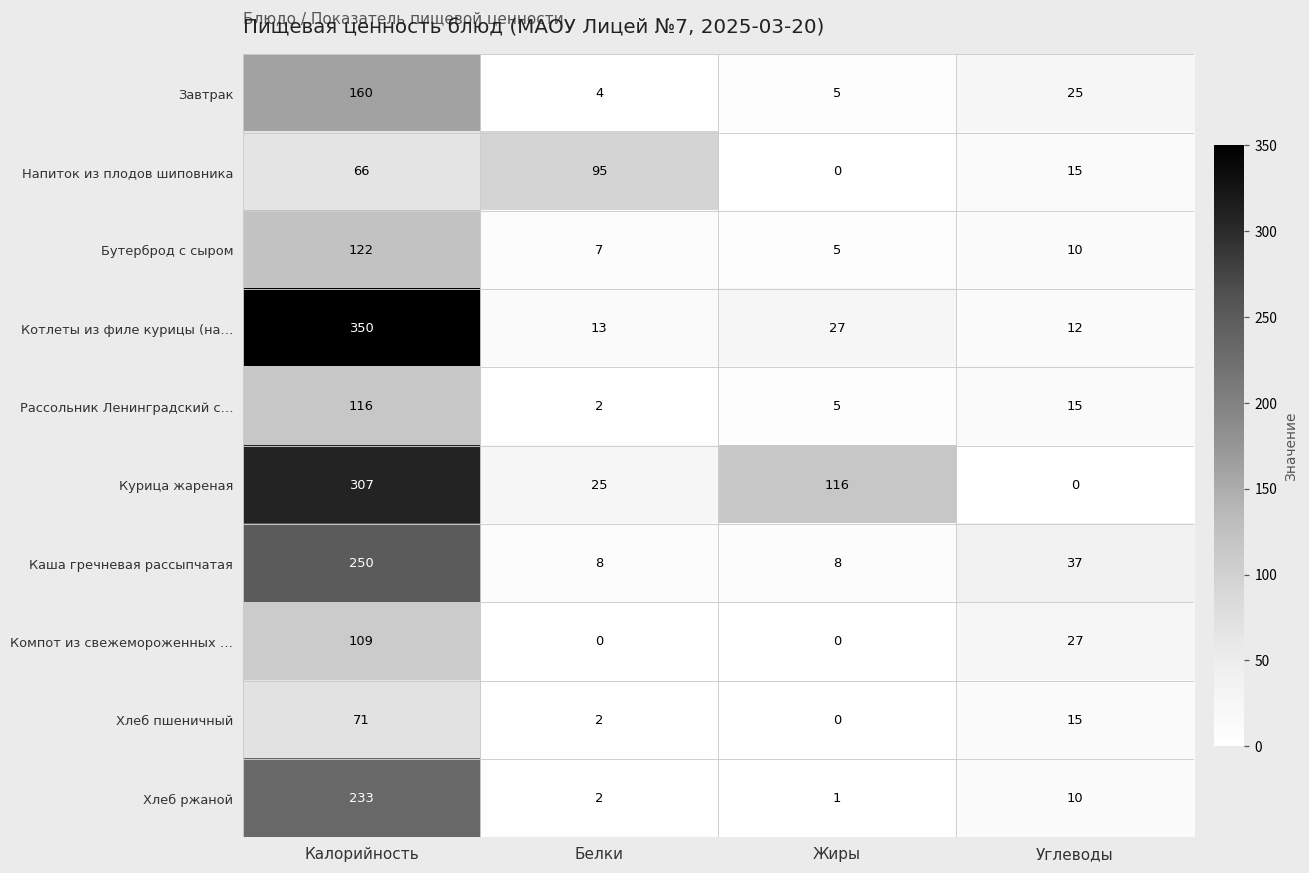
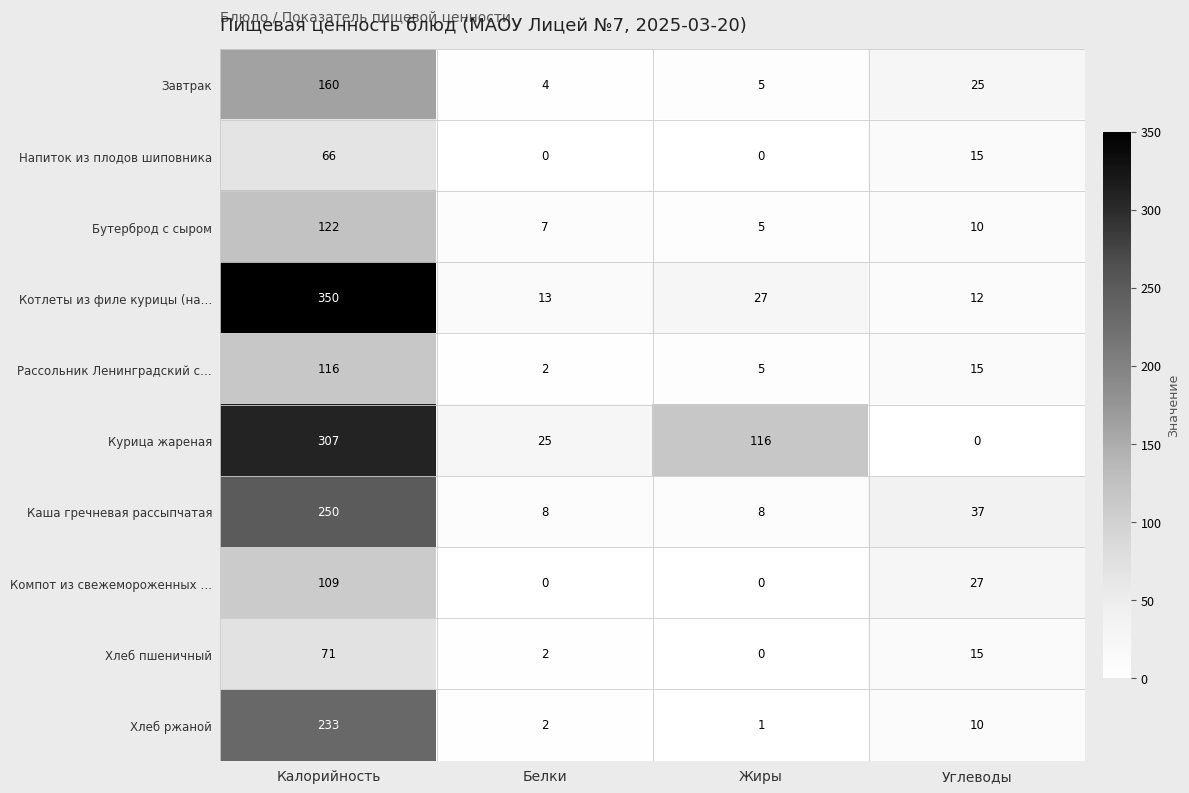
  {
    "Завтрак": {
      "Калорийность": 160,
      "Белки": 4,
      "Жиры": 5,
      "Углеводы": 25
    },
    "Напиток из плодов шиповника": {
      "Калорийность": 66,
-     "Белки": 95,
+     "Белки": 0,
      "Жиры": 0,
      "Углеводы": 15
    },
    "Бутерброд с сыром": {
      "Калорийность": 122,
      "Белки": 7,
      "Жиры": 5,
      "Углеводы": 10
    },
    "Котлеты из филе курицы (на…": {
      "Калорийность": 350,
      "Белки": 13,
      "Жиры": 27,
      "Углеводы": 12
    },
    "Рассольник Ленинградский с…": {
      "Калорийность": 116,
      "Белки": 2,
      "Жиры": 5,
      "Углеводы": 15
    },
    "Курица жареная": {
      "Калорийность": 307,
      "Белки": 25,
      "Жиры": 116,
      "Углеводы": 0
    },
    "Каша гречневая рассыпчатая": {
      "Калорийность": 250,
      "Белки": 8,
      "Жиры": 8,
      "Углеводы": 37
    },
    "Компот из свежемороженных …": {
      "Калорийность": 109,
      "Белки": 0,
      "Жиры": 0,
      "Углеводы": 27
    },
    "Хлеб пшеничный": {
      "Калорийность": 71,
      "Белки": 2,
      "Жиры": 0,
      "Углеводы": 15
    },
    "Хлеб ржаной": {
      "Калорийность": 233,
      "Белки": 2,
      "Жиры": 1,
      "Углеводы": 10
    }
  }
